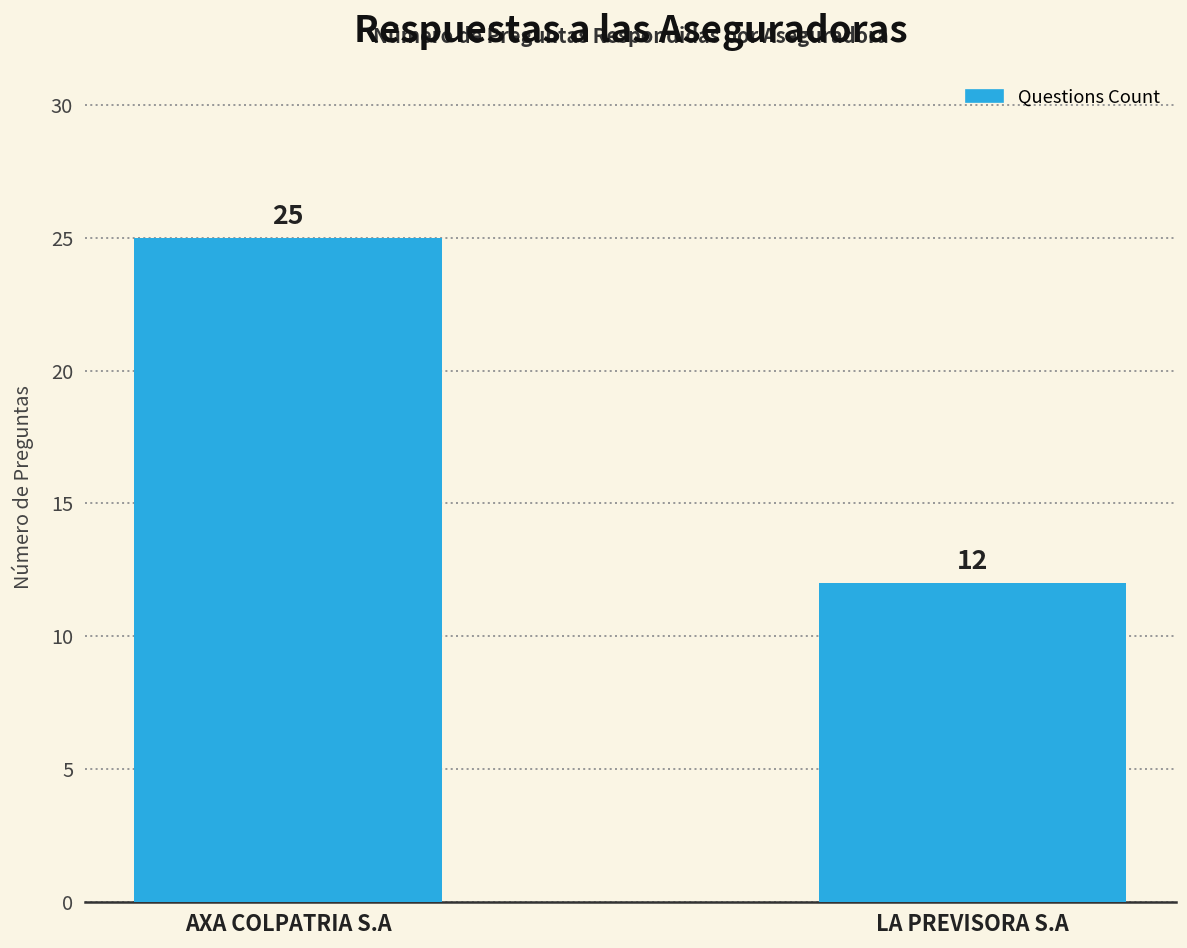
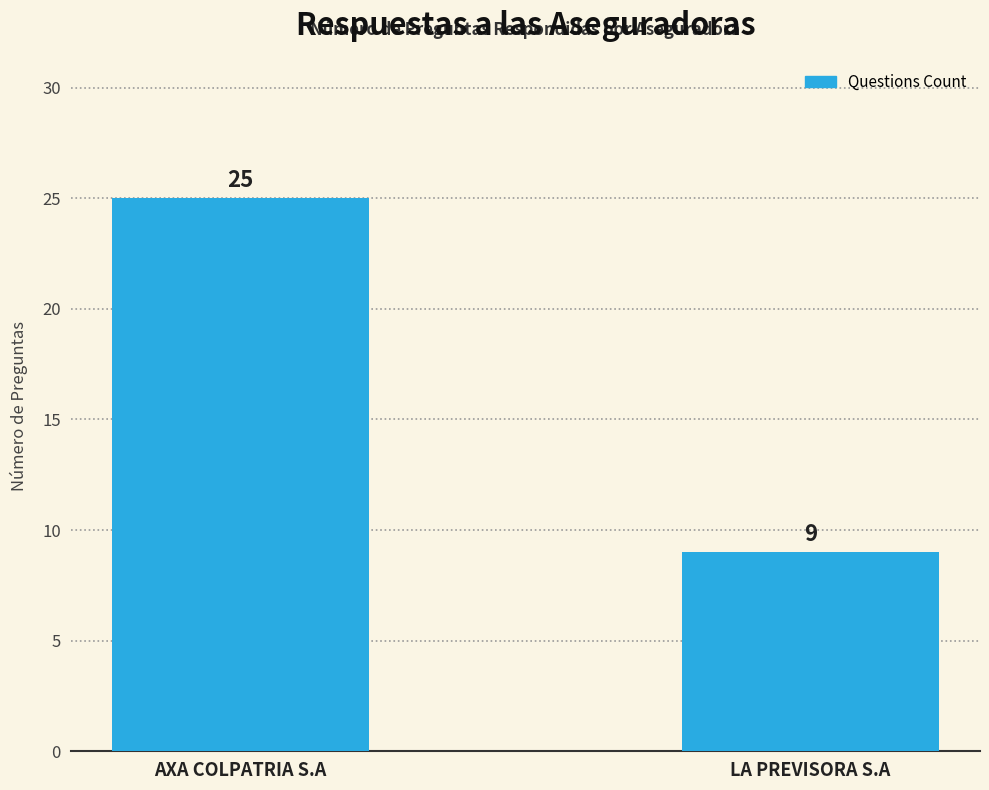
  {
    "AXA COLPATRIA S.A": 25,
-   "LA PREVISORA S.A": 12
+   "LA PREVISORA S.A": 9
  }
